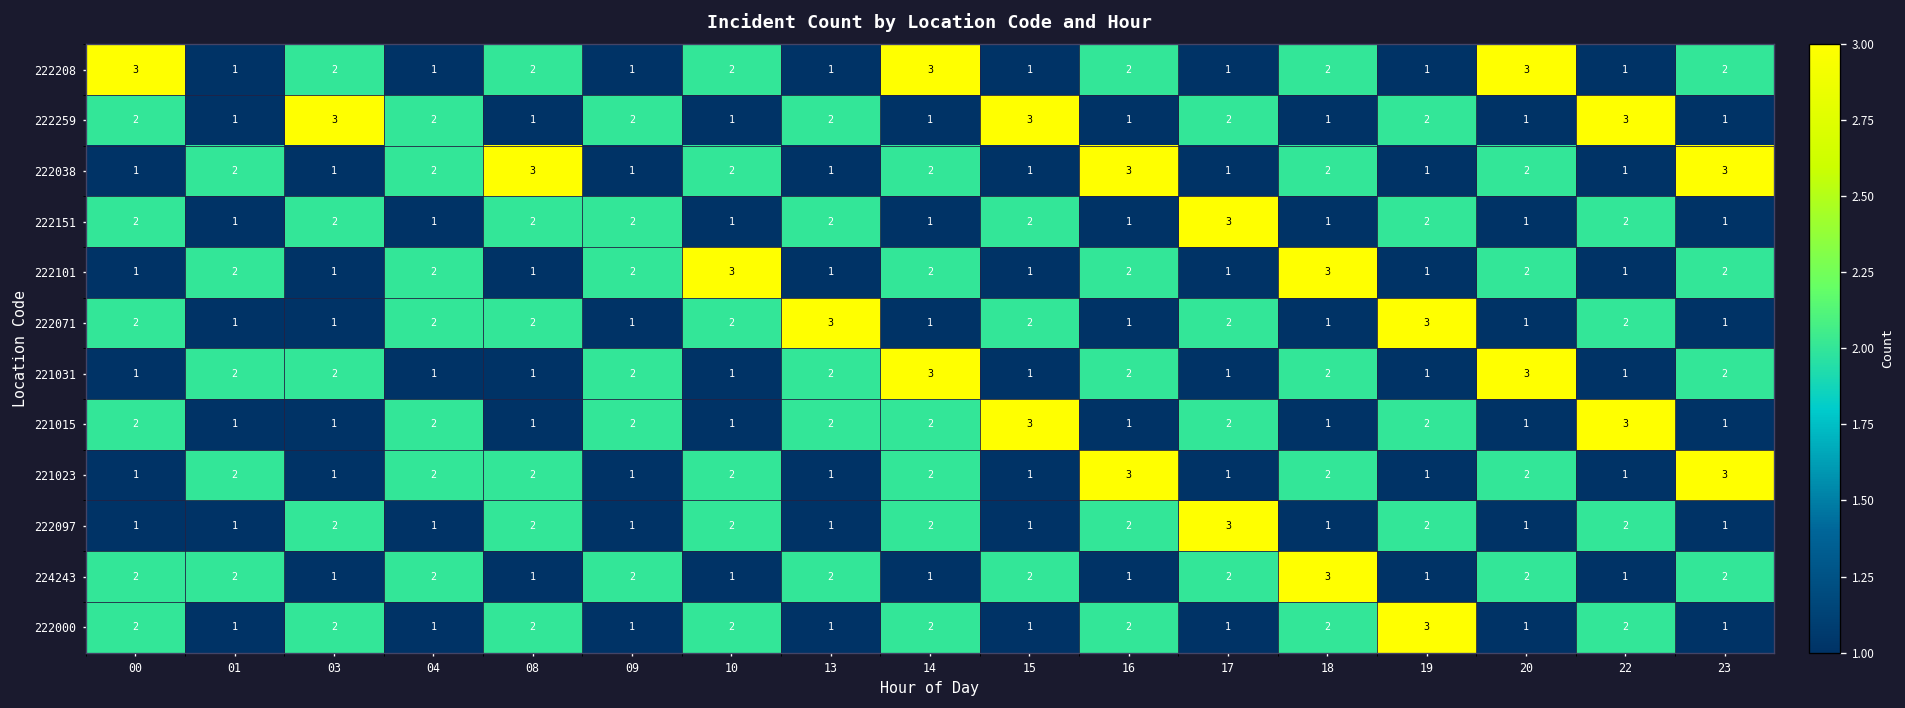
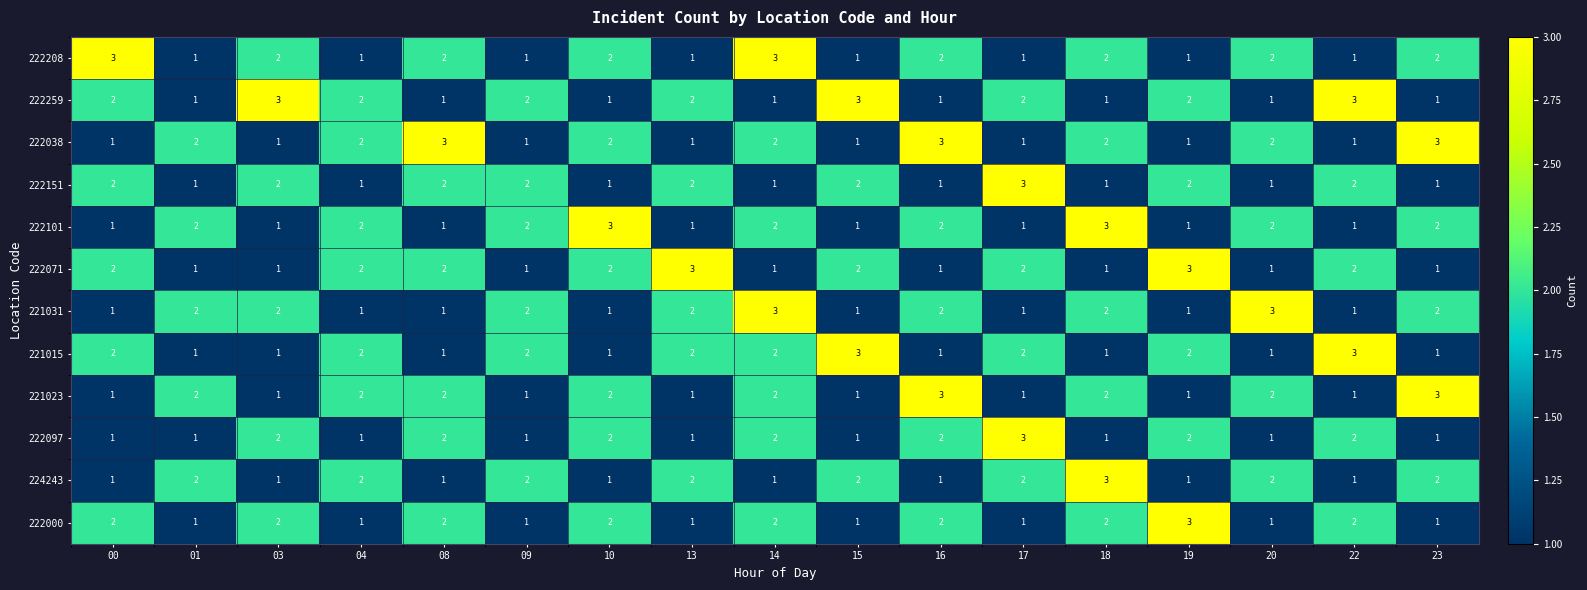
  {
    "222208": {
      "00": 3,
      "01": 1,
      "03": 2,
      "04": 1,
      "08": 2,
      "09": 1,
      "10": 2,
      "13": 1,
      "14": 3,
      "15": 1,
      "16": 2,
      "17": 1,
      "18": 2,
      "19": 1,
-     "20": 3,
+     "20": 2,
      "22": 1,
      "23": 2
    },
    "224243": {
-     "00": 2,
+     "00": 1,
      "01": 2,
      "03": 1,
      "04": 2,
      "08": 1,
      "09": 2,
      "10": 1,
      "13": 2,
      "14": 1,
      "15": 2,
      "16": 1,
      "17": 2,
      "18": 3,
      "19": 1,
      "20": 2,
      "22": 1,
      "23": 2
    }
  }
